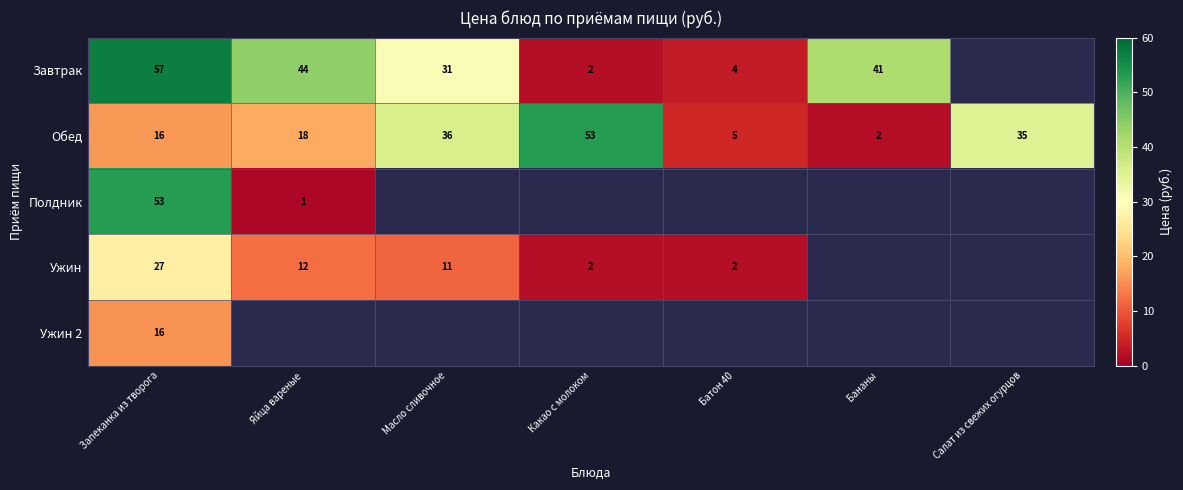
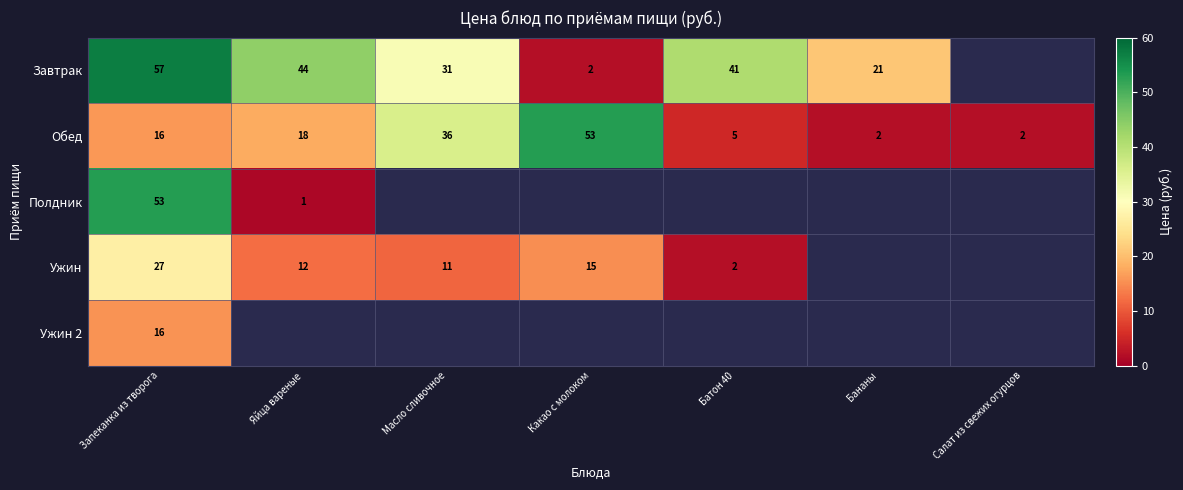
  {
    "Завтрак": {
      "Запеканка из творога": 57,
      "Яйца вареные": 44,
      "Масло сливочное": 31,
      "Какао с молоком": 2,
-     "Батон 40": 4,
-     "Бананы": 41
+     "Батон 40": 41,
+     "Бананы": 21
    },
    "Обед": {
      "Запеканка из творога": 16,
      "Яйца вареные": 18,
      "Масло сливочное": 36,
      "Какао с молоком": 53,
      "Батон 40": 5,
      "Бананы": 2,
-     "Салат из свежих огурцов": 35
+     "Салат из свежих огурцов": 2
    },
    "Полдник": {
      "Запеканка из творога": 53,
      "Яйца вареные": 1
    },
    "Ужин": {
      "Запеканка из творога": 27,
      "Яйца вареные": 12,
      "Масло сливочное": 11,
-     "Какао с молоком": 2,
+     "Какао с молоком": 15,
      "Батон 40": 2
    },
    "Ужин 2": {
      "Запеканка из творога": 16
    }
  }
